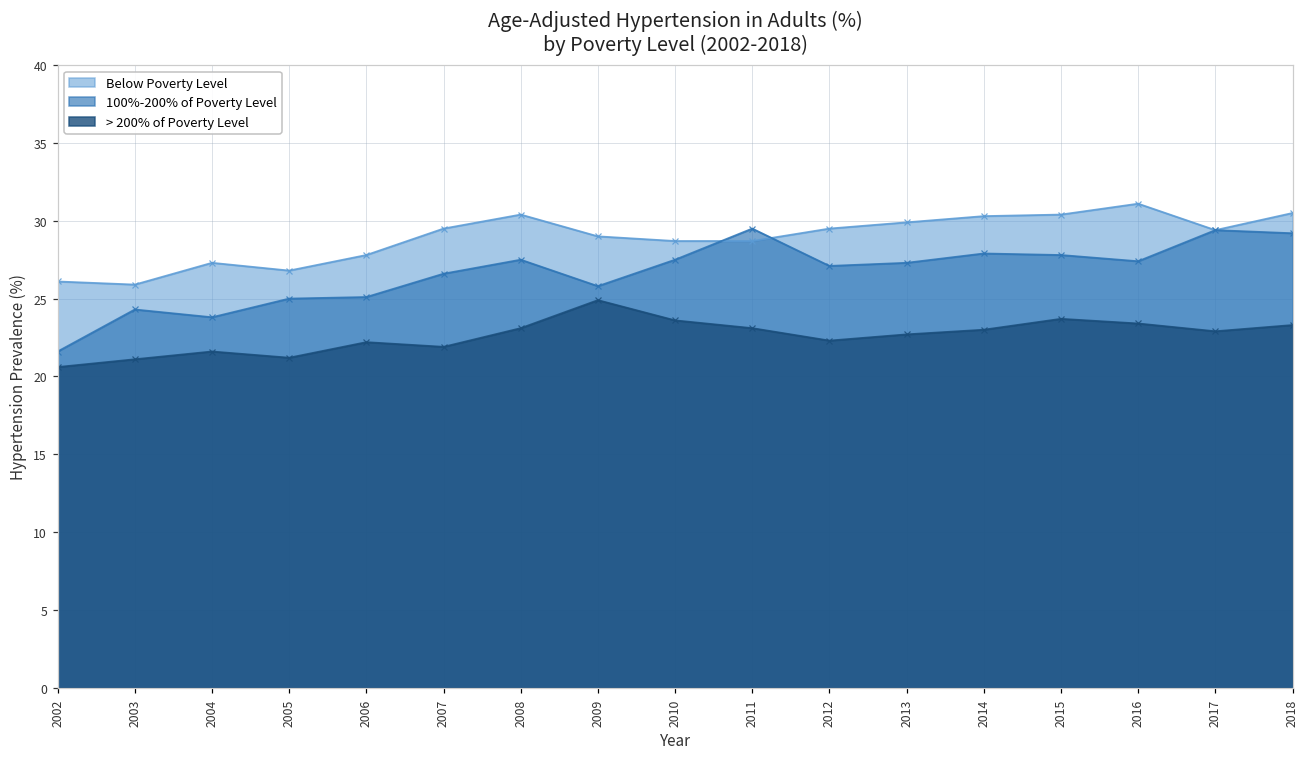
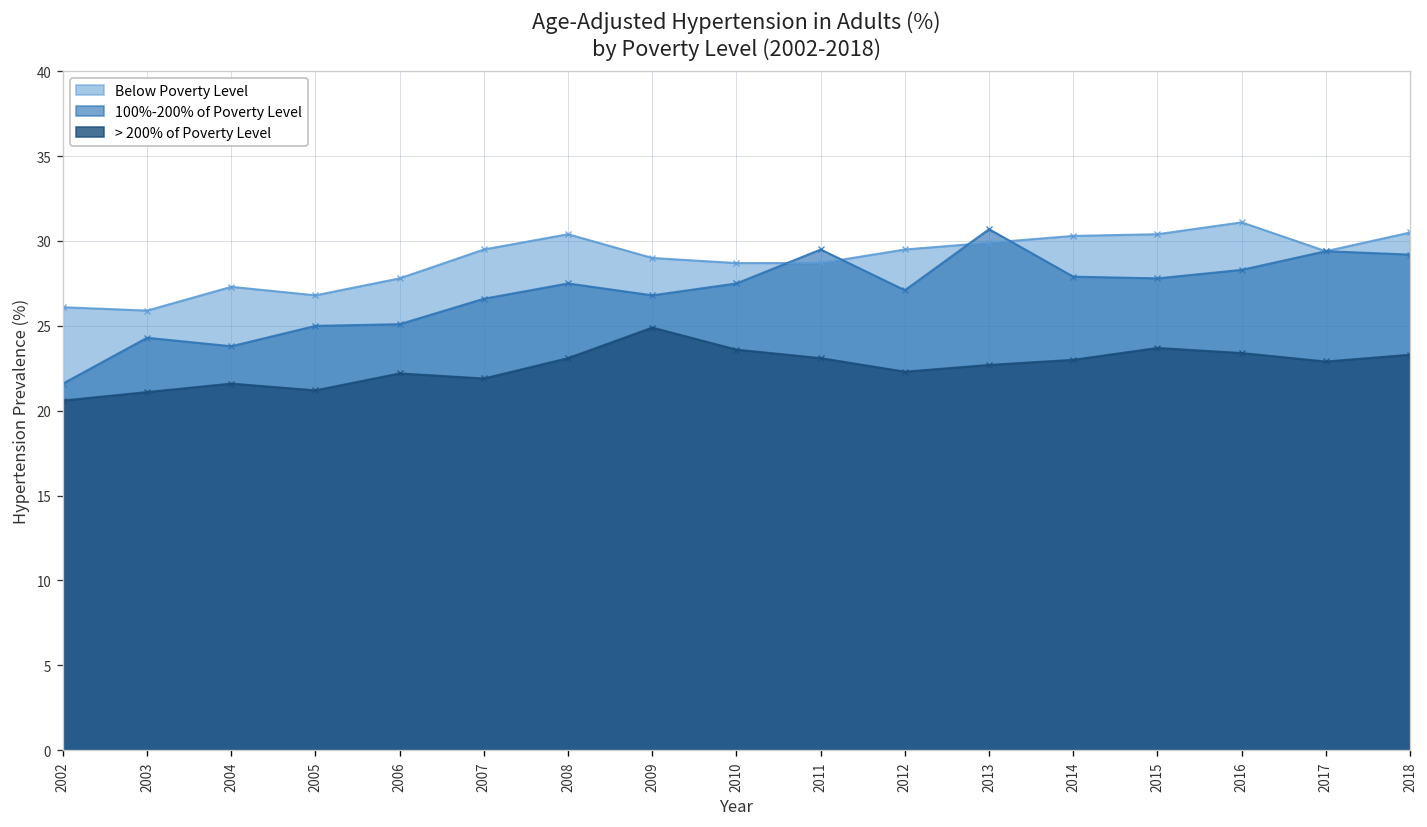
  {
    "Below Poverty Level": {
      "2002": 26.1,
      "2003": 25.9,
      "2004": 27.3,
      "2005": 26.8,
      "2006": 27.8,
      "2007": 29.5,
      "2008": 30.4,
      "2009": 29.0,
      "2010": 28.7,
      "2011": 28.7,
      "2012": 29.5,
      "2013": 29.9,
      "2014": 30.3,
      "2015": 30.4,
      "2016": 31.1,
      "2018": 30.5
    },
    "100%-200% of Poverty Level": {
      "2002": 21.6,
      "2003": 24.3,
      "2004": 23.8,
      "2005": 25.0,
      "2006": 25.1,
      "2007": 26.6,
      "2008": 27.5,
-     "2009": 25.8,
+     "2009": 26.8,
      "2010": 27.5,
      "2011": 29.5,
      "2012": 27.1,
-     "2013": 27.3,
+     "2013": 30.7,
      "2014": 27.9,
      "2015": 27.8,
-     "2016": 27.4,
+     "2016": 28.3,
      "2018": 29.2
    },
    "> 200% of Poverty Level": {
      "2002": 20.6,
      "2003": 21.1,
      "2004": 21.6,
      "2005": 21.2,
      "2006": 22.2,
      "2007": 21.9,
      "2008": 23.1,
      "2009": 24.9,
      "2010": 23.6,
      "2011": 23.1,
      "2012": 22.3,
      "2013": 22.7,
      "2014": 23.0,
      "2015": 23.7,
      "2016": 23.4,
      "2017": 22.9,
      "2018": 23.3
    }
  }
